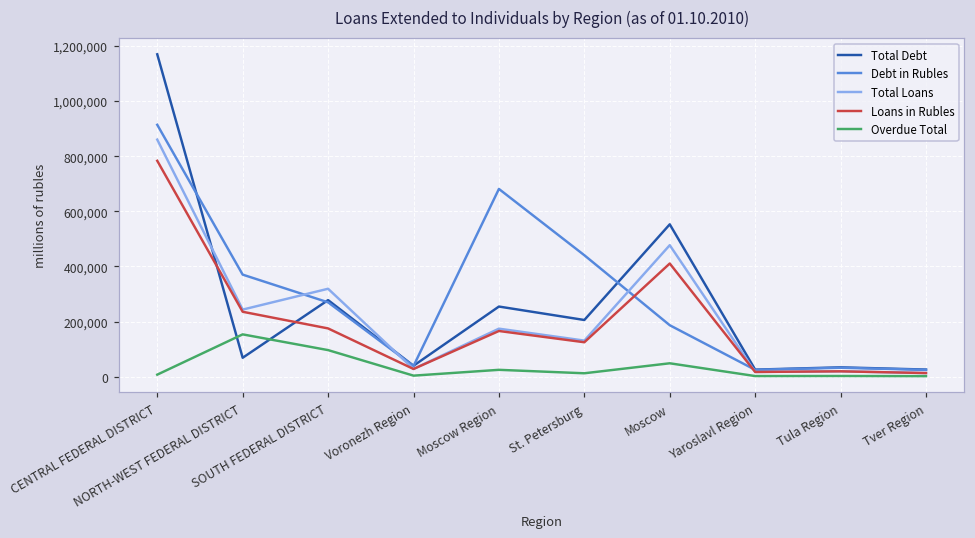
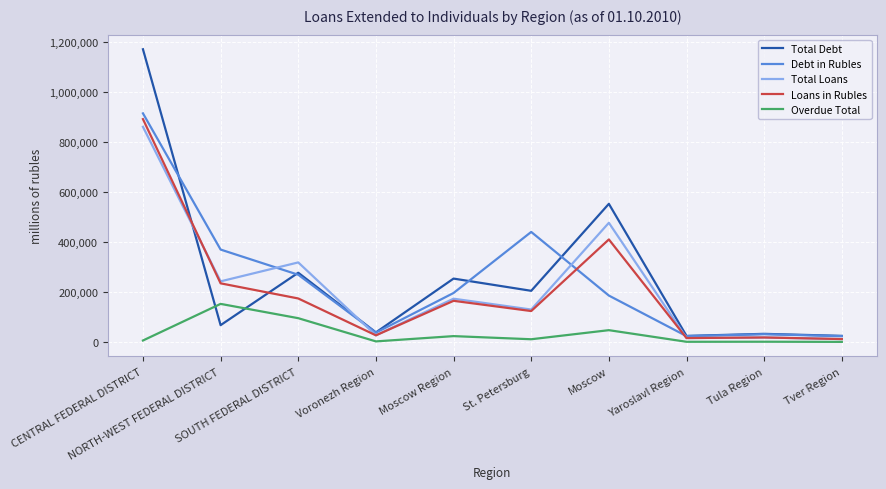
  {
    "Total Debt": {
      "CENTRAL FEDERAL DISTRICT": "1,170,000",
      "NORTH-WEST FEDERAL DISTRICT": "70,000",
      "Moscow Region": "250,000",
      "St. Petersburg": "210,000",
      "Moscow": "550,000"
    },
    "Debt in Rubles": {
      "CENTRAL FEDERAL DISTRICT": "910,000",
      "NORTH-WEST FEDERAL DISTRICT": "370,000",
-     "Moscow Region": "680,000",
+     "Moscow Region": "200,000",
      "St. Petersburg": "440,000",
      "Moscow": "190,000"
    },
    "Total Loans": {
      "CENTRAL FEDERAL DISTRICT": "860,000",
      "SOUTH FEDERAL DISTRICT": "320,000",
      "Moscow": "480,000"
    },
    "Loans in Rubles": {
-     "CENTRAL FEDERAL DISTRICT": "780,000",
+     "CENTRAL FEDERAL DISTRICT": "890,000",
      "SOUTH FEDERAL DISTRICT": "180,000",
      "Moscow": "410,000"
    },
    "Overdue Total": {
      "CENTRAL FEDERAL DISTRICT": "10,000",
      "NORTH-WEST FEDERAL DISTRICT": "150,000",
      "SOUTH FEDERAL DISTRICT": "100,000",
      "Voronezh Region": "0",
      "Moscow Region": "20,000",
      "St. Petersburg": "10,000",
      "Moscow": "50,000",
      "Yaroslavl Region": "0",
      "Tula Region": "0",
      "Tver Region": "0"
    }
  }
